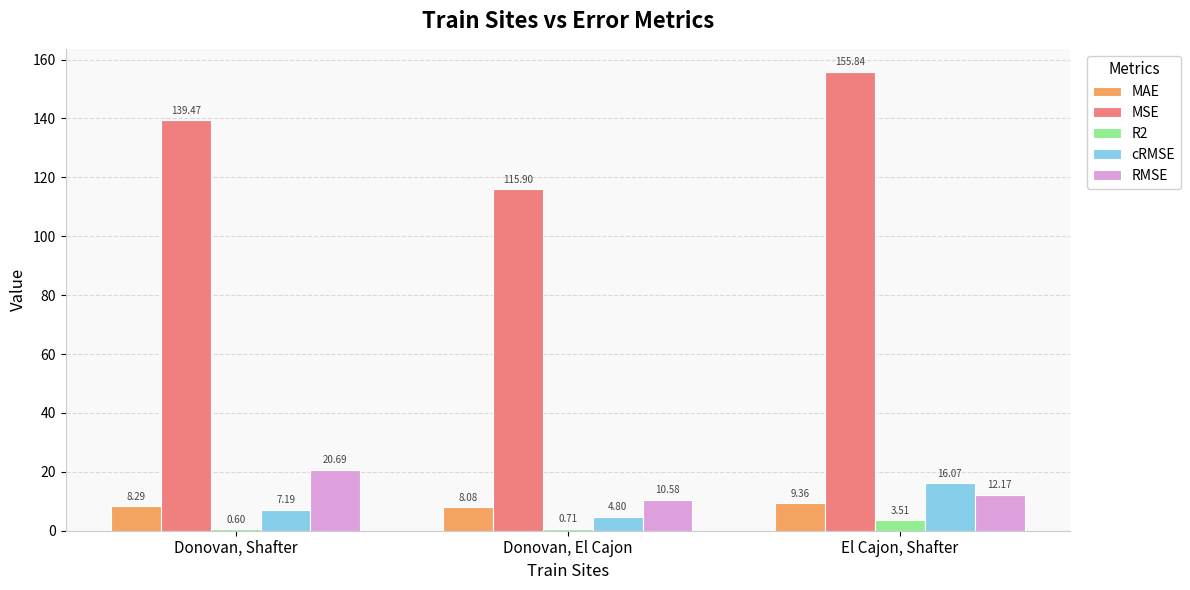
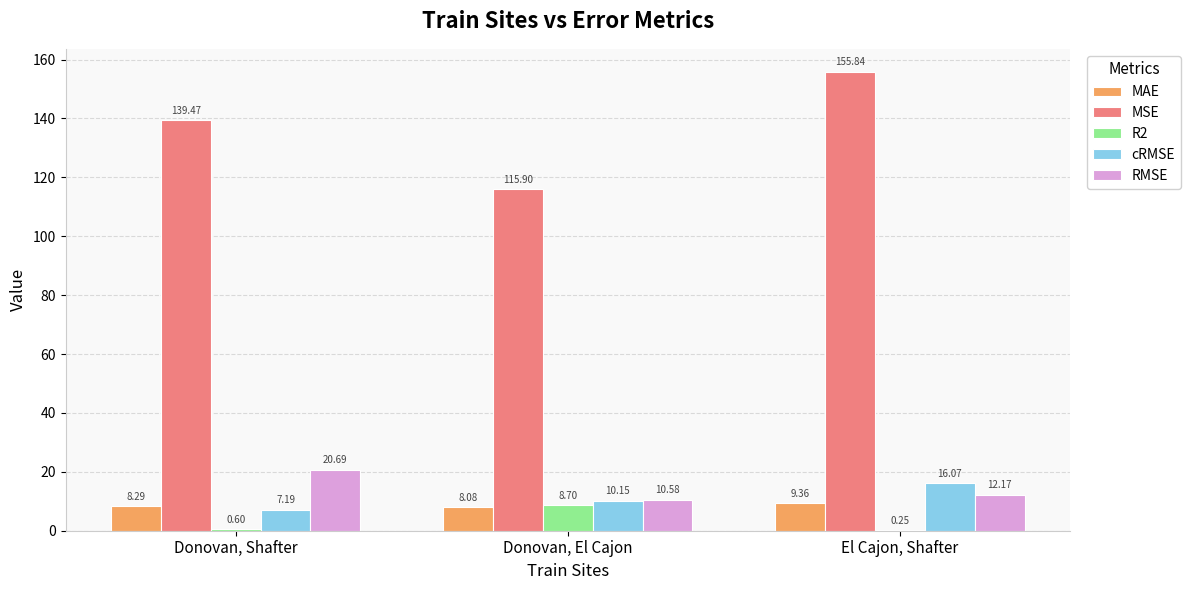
  {
    "R2": {
      "Donovan, Shafter": 0.60,
-     "Donovan, El Cajon": 0.71,
-     "El Cajon, Shafter": 3.51
+     "Donovan, El Cajon": 8.70,
+     "El Cajon, Shafter": 0.25
    },
    "cRMSE": {
      "Donovan, Shafter": 7.19,
-     "Donovan, El Cajon": 4.80,
+     "Donovan, El Cajon": 10.15,
      "El Cajon, Shafter": 16.07
    },
    "RMSE": {
      "Donovan, Shafter": 20.69,
      "Donovan, El Cajon": 10.58,
      "El Cajon, Shafter": 12.17
    }
  }
